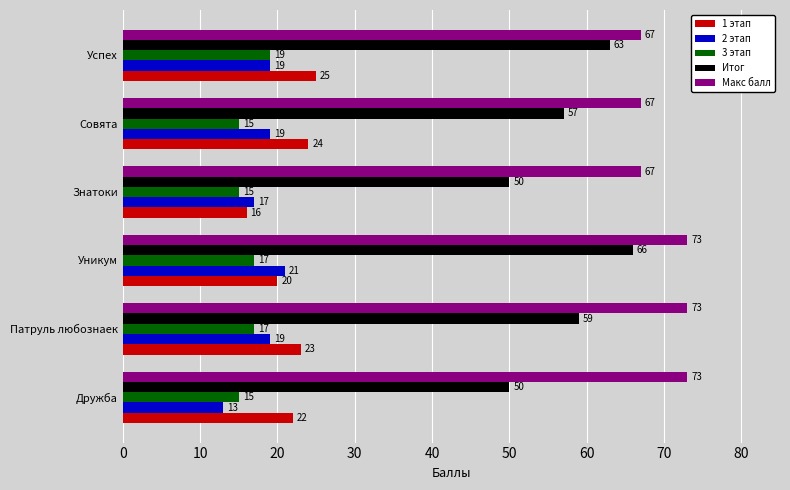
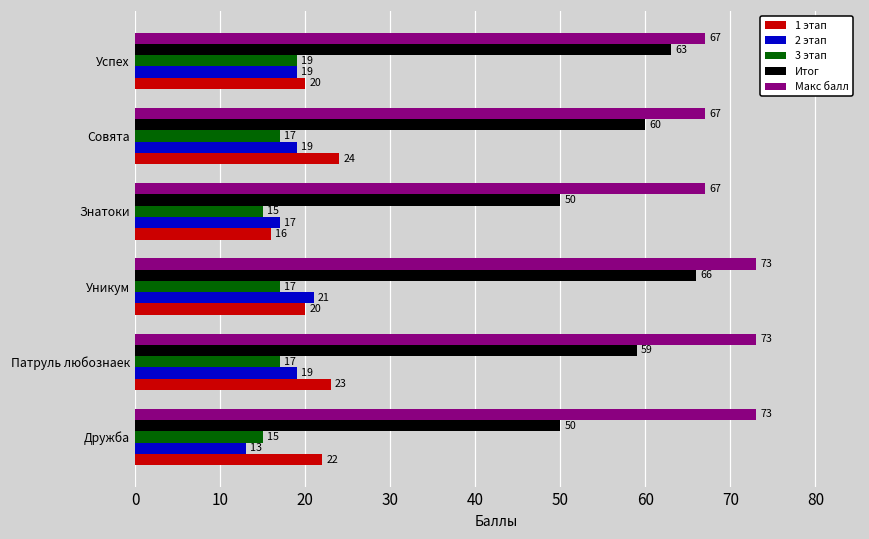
  {
    "1 этап": {
-     "Успех": 25,
+     "Успех": 20,
      "Совята": 24,
      "Знатоки": 16,
      "Уникум": 20,
      "Патруль любознаек": 23,
      "Дружба": 22
    },
    "2 этап": {
      "Успех": 19,
      "Совята": 19,
      "Знатоки": 17,
      "Уникум": 21,
      "Патруль любознаек": 19,
      "Дружба": 13
    },
    "3 этап": {
      "Успех": 19,
-     "Совята": 15,
+     "Совята": 17,
      "Знатоки": 15,
      "Уникум": 17,
      "Патруль любознаек": 17,
      "Дружба": 15
    },
    "Итог": {
      "Успех": 63,
-     "Совята": 57,
+     "Совята": 60,
      "Знатоки": 50,
      "Уникум": 66,
      "Патруль любознаек": 59,
      "Дружба": 50
    },
    "Макс балл": {
      "Успех": 67,
      "Совята": 67,
      "Знатоки": 67,
      "Уникум": 73,
      "Патруль любознаек": 73,
      "Дружба": 73
    }
  }
